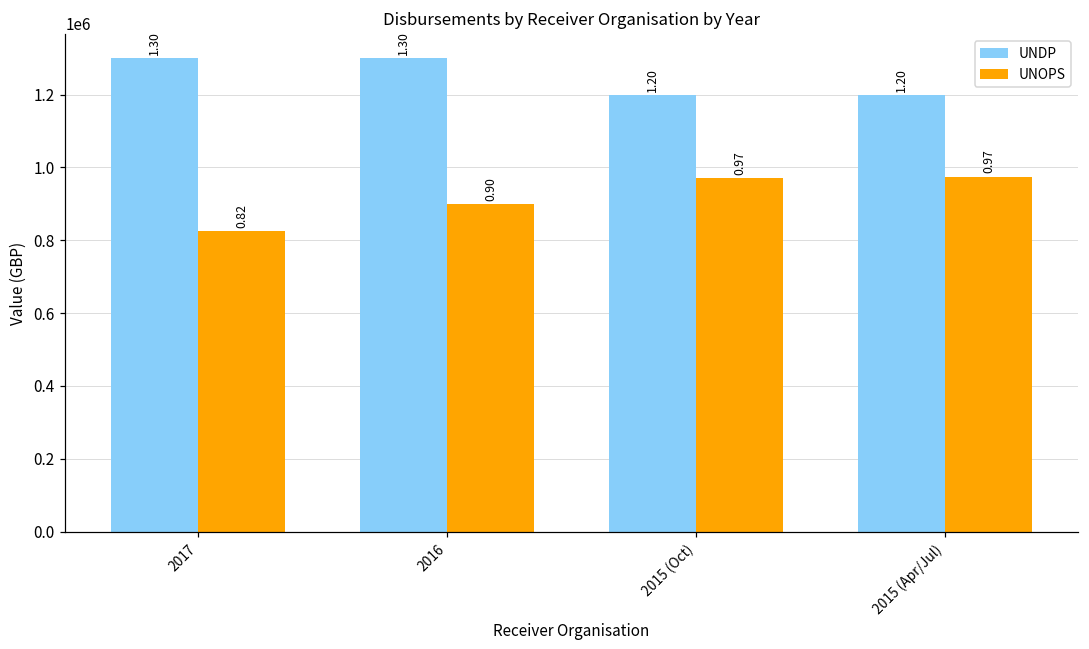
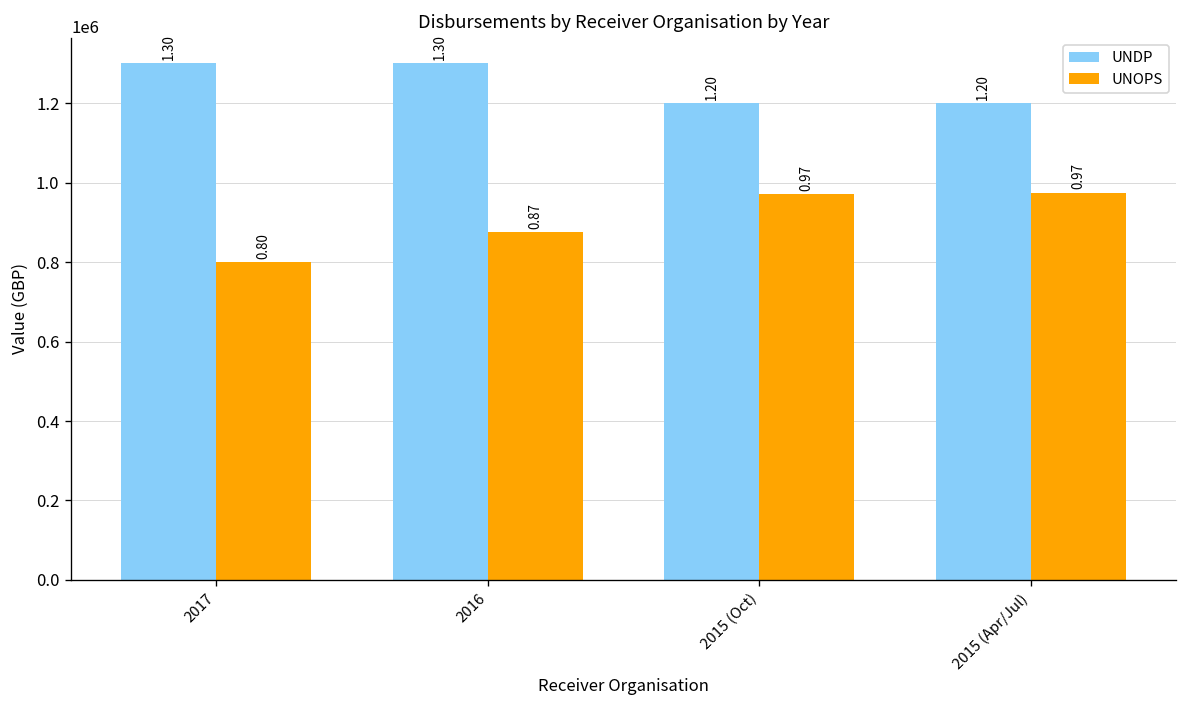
  {
    "UNOPS": {
-     "2017": 0.82,
-     "2016": 0.90
+     "2017": 0.80,
+     "2016": 0.87
    }
  }
